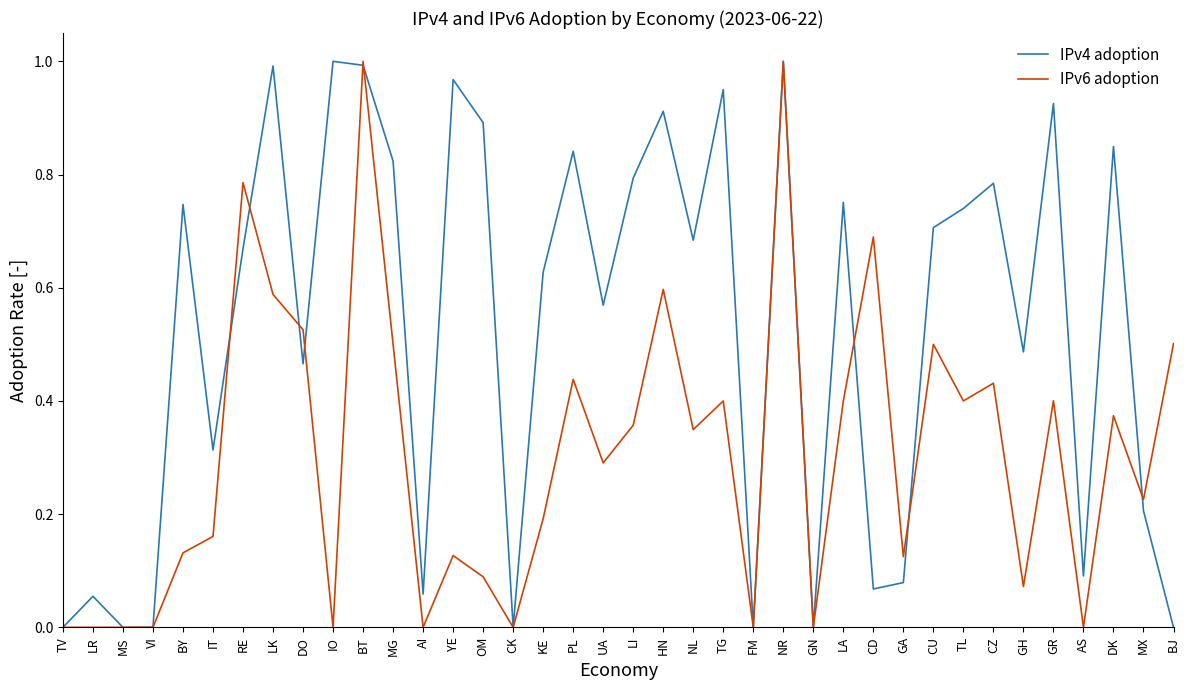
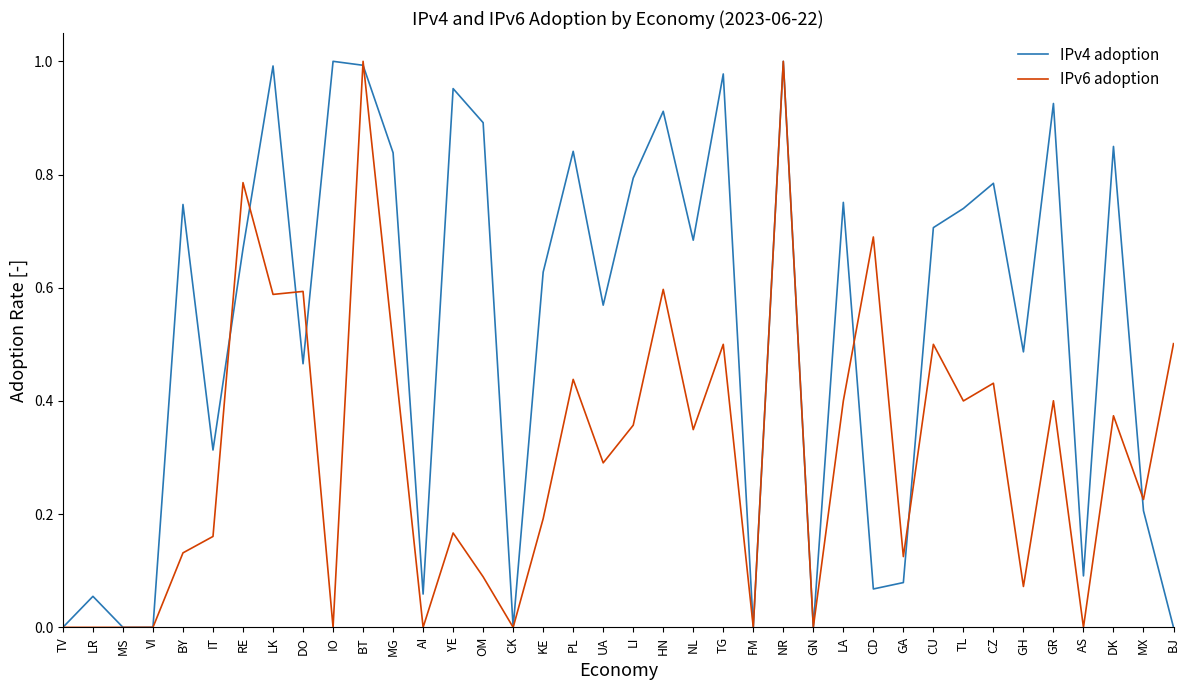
  {
    "IPv4 adoption": {
      "LR": 0.05,
      "BY": 0.75,
      "IT": 0.31,
      "RE": 0.67,
      "LK": 0.99,
      "DO": 0.47,
      "IO": 1.00,
      "BT": 0.99,
-     "MG": 0.82,
+     "MG": 0.84,
      "AI": 0.06,
-     "YE": 0.97,
+     "YE": 0.95,
      "OM": 0.89,
      "KE": 0.63,
      "PL": 0.84,
      "UA": 0.57,
      "LI": 0.79,
      "HN": 0.91,
      "NL": 0.68,
-     "TG": 0.95,
+     "TG": 0.98,
      "LA": 0.75,
      "CD": 0.07,
      "GA": 0.08,
      "CU": 0.71,
      "TL": 0.74,
      "CZ": 0.78,
      "GH": 0.49,
      "GR": 0.93,
      "AS": 0.09,
      "DK": 0.85,
      "MX": 0.21,
      "BJ": 0.00
    },
    "IPv6 adoption": {
      "LR": 0.00,
      "BY": 0.13,
      "IT": 0.16,
      "RE": 0.79,
      "LK": 0.59,
-     "DO": 0.53,
+     "DO": 0.59,
      "IO": 0.00,
      "BT": 1.00,
      "MG": 0.50,
      "AI": 0.00,
-     "YE": 0.13,
+     "YE": 0.17,
      "OM": 0.09,
      "KE": 0.19,
      "PL": 0.44,
      "UA": 0.29,
      "LI": 0.36,
      "HN": 0.60,
      "NL": 0.35,
-     "TG": 0.4,
+     "TG": 0.5,
      "LA": 0.40,
      "CD": 0.69,
      "GA": 0.13,
      "CU": 0.50,
      "TL": 0.40,
      "CZ": 0.43,
      "GH": 0.07,
      "GR": 0.40,
      "AS": 0.00,
      "DK": 0.37,
      "MX": 0.23,
      "BJ": 0.50
    }
  }
